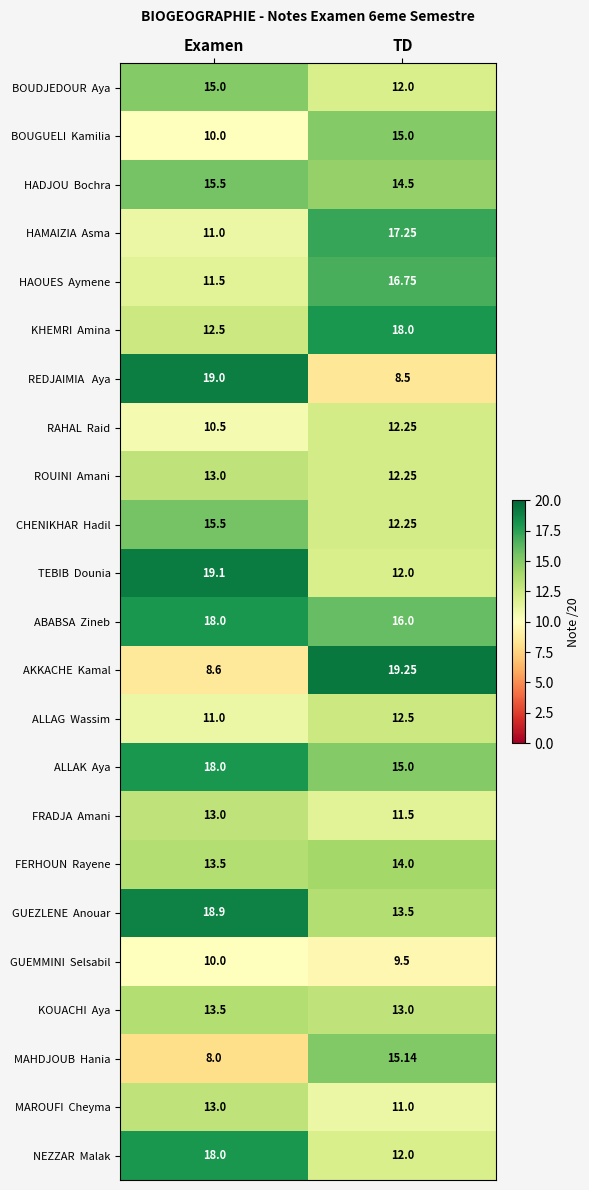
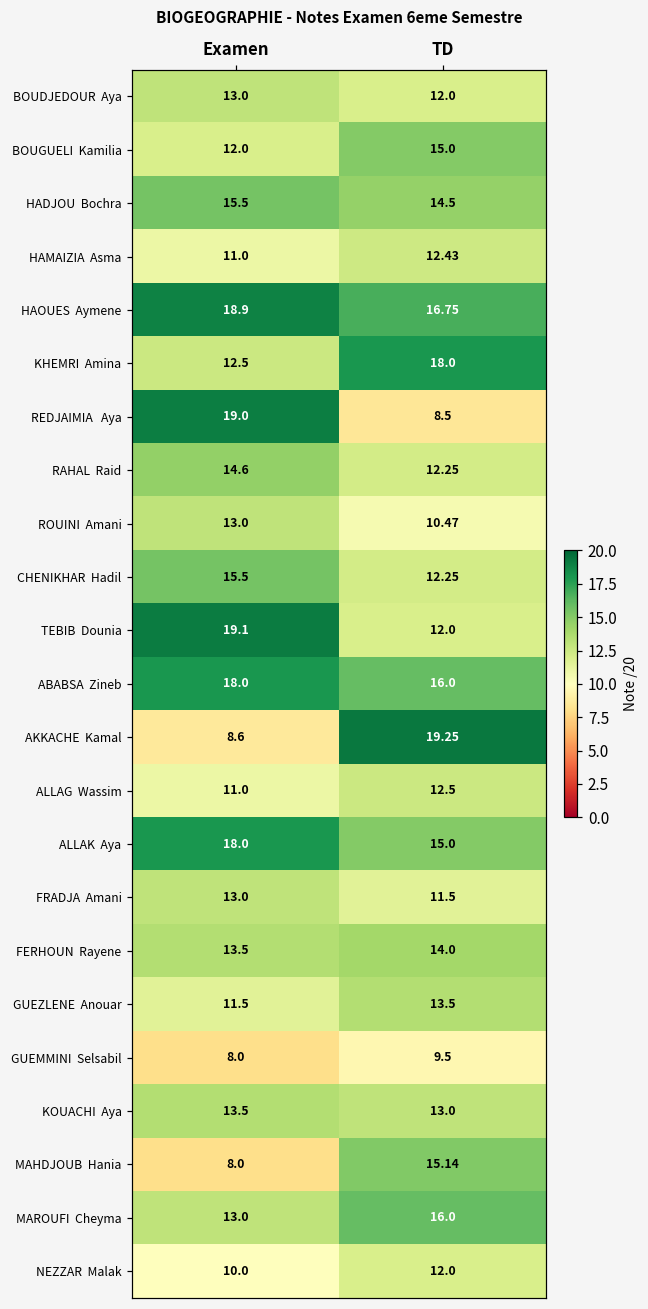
  {
    "BOUDJEDOUR Aya": {
-     "Examen": 15.0,
+     "Examen": 13.0,
      "TD": 12.0
    },
    "BOUGUELI Kamilia": {
-     "Examen": 10.0,
+     "Examen": 12.0,
      "TD": 15.0
    },
    "HADJOU Bochra": {
      "Examen": 15.5,
      "TD": 14.5
    },
    "HAMAIZIA Asma": {
      "Examen": 11.0,
-     "TD": 17.25
+     "TD": 12.43
    },
    "HAOUES Aymene": {
-     "Examen": 11.5,
+     "Examen": 18.9,
      "TD": 16.75
    },
    "KHEMRI Amina": {
      "Examen": 12.5,
      "TD": 18.0
    },
    "REDJAIMIA Aya": {
      "Examen": 19.0,
      "TD": 8.5
    },
    "RAHAL Raid": {
-     "Examen": 10.5,
+     "Examen": 14.6,
      "TD": 12.25
    },
    "ROUINI Amani": {
      "Examen": 13.0,
-     "TD": 12.25
+     "TD": 10.47
    },
    "CHENIKHAR Hadil": {
      "Examen": 15.5,
      "TD": 12.25
    },
    "TEBIB Dounia": {
      "Examen": 19.1,
      "TD": 12.0
    },
    "ABABSA Zineb": {
      "Examen": 18.0,
      "TD": 16.0
    },
    "AKKACHE Kamal": {
      "Examen": 8.6,
      "TD": 19.25
    },
    "ALLAG Wassim": {
      "Examen": 11.0,
      "TD": 12.5
    },
    "ALLAK Aya": {
      "Examen": 18.0,
      "TD": 15.0
    },
    "FRADJA Amani": {
      "Examen": 13.0,
      "TD": 11.5
    },
    "FERHOUN Rayene": {
      "Examen": 13.5,
      "TD": 14.0
    },
    "GUEZLENE Anouar": {
-     "Examen": 18.9,
+     "Examen": 11.5,
      "TD": 13.5
    },
    "GUEMMINI Selsabil": {
-     "Examen": 10.0,
+     "Examen": 8.0,
      "TD": 9.5
    },
    "KOUACHI Aya": {
      "Examen": 13.5,
      "TD": 13.0
    },
    "MAHDJOUB Hania": {
      "Examen": 8.0,
      "TD": 15.14
    },
    "MAROUFI Cheyma": {
      "Examen": 13.0,
-     "TD": 11.0
+     "TD": 16.0
    },
    "NEZZAR Malak": {
-     "Examen": 18.0,
+     "Examen": 10.0,
      "TD": 12.0
    }
  }
